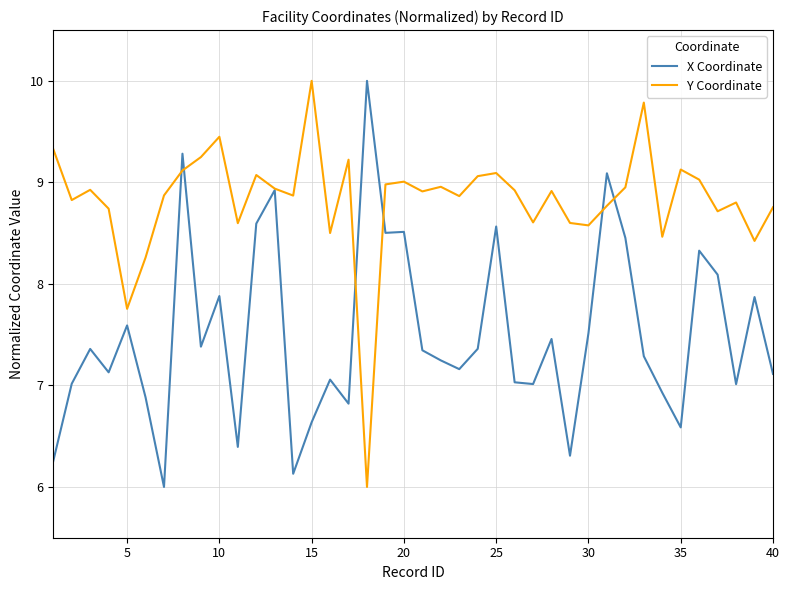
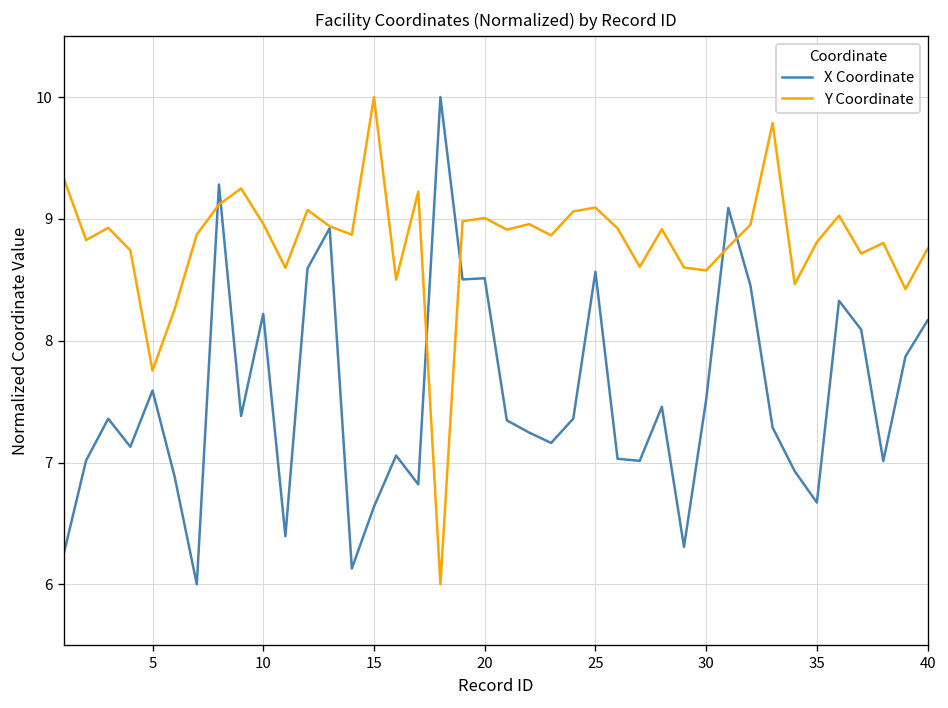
  {
    "X Coordinate": {
      "5": 7.59,
-     "10": 7.88,
+     "10": 8.22,
      "15": 6.64,
      "20": 8.51,
      "25": 8.57,
      "30": 7.51,
-     "35": 6.59,
-     "40": 7.11
+     "35": 6.67,
+     "40": 8.17
    },
    "Y Coordinate": {
      "5": 7.75,
-     "10": 9.45,
+     "10": 8.96,
      "15": 10.00,
      "20": 9.01,
      "25": 9.09,
      "30": 8.58,
-     "35": 9.13,
+     "35": 8.81,
      "40": 8.75
    }
  }
